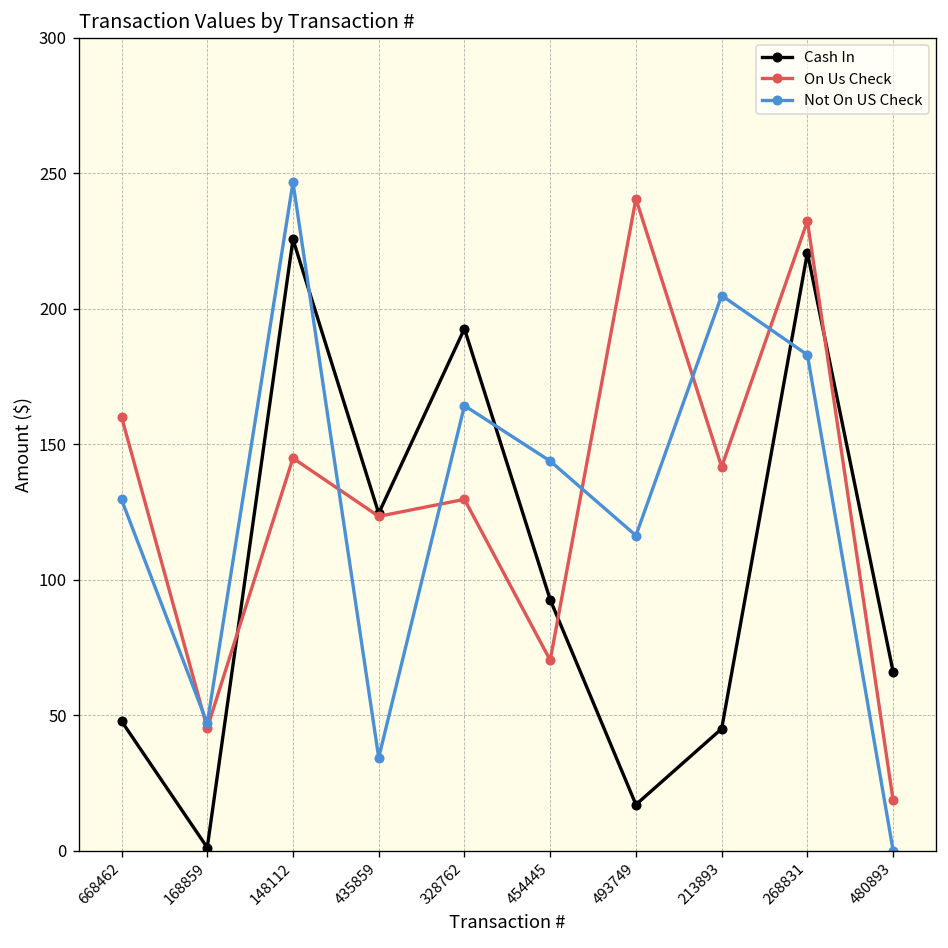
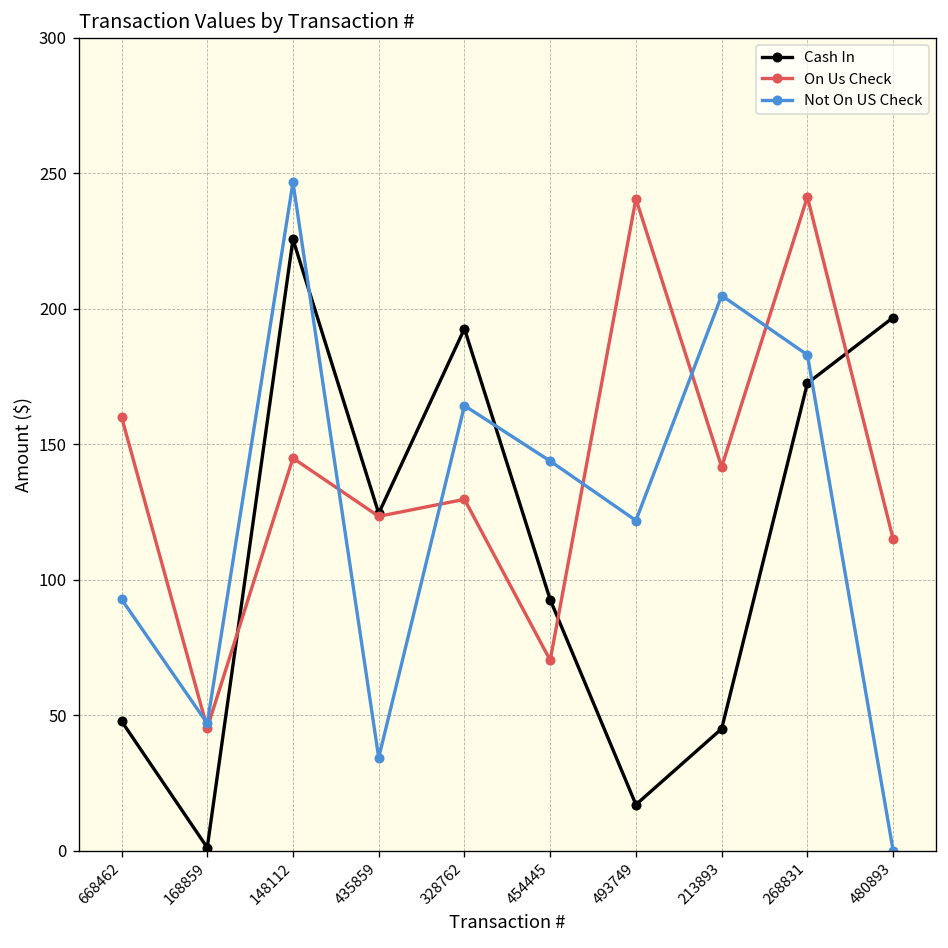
  {
    "Cash In": {
      "668462": 48,
      "168859": 1,
      "148112": 226,
      "328762": 193,
      "454445": 93,
      "493749": 17,
      "213893": 45,
-     "268831": 221,
-     "480893": 66
+     "268831": 172,
+     "480893": 197
    },
    "On Us Check": {
      "668462": 160,
      "168859": 45,
      "148112": 145,
      "328762": 130,
      "454445": 70,
      "493749": 241,
      "213893": 142,
-     "268831": 232,
-     "480893": 19
+     "268831": 241,
+     "480893": 115
    },
    "Not On US Check": {
-     "668462": 130,
+     "668462": 93,
      "168859": 47,
      "148112": 247,
      "435859": 34,
      "328762": 164,
      "454445": 144,
-     "493749": 116,
+     "493749": 122,
      "213893": 205,
      "268831": 183,
      "480893": 0
    }
  }
